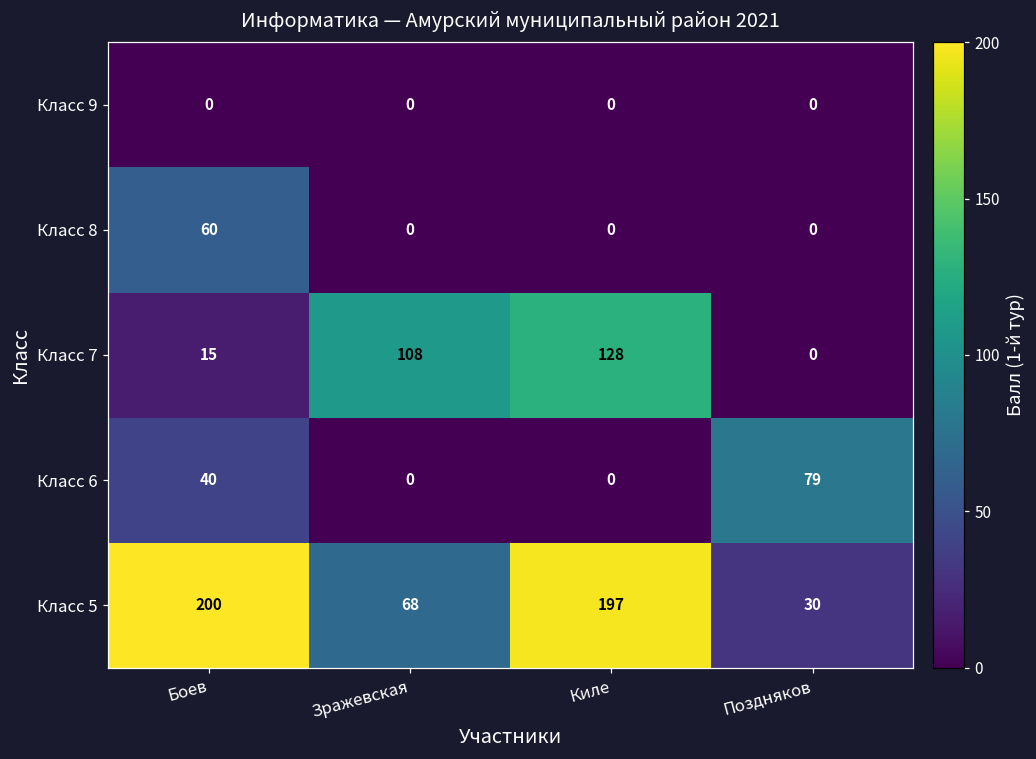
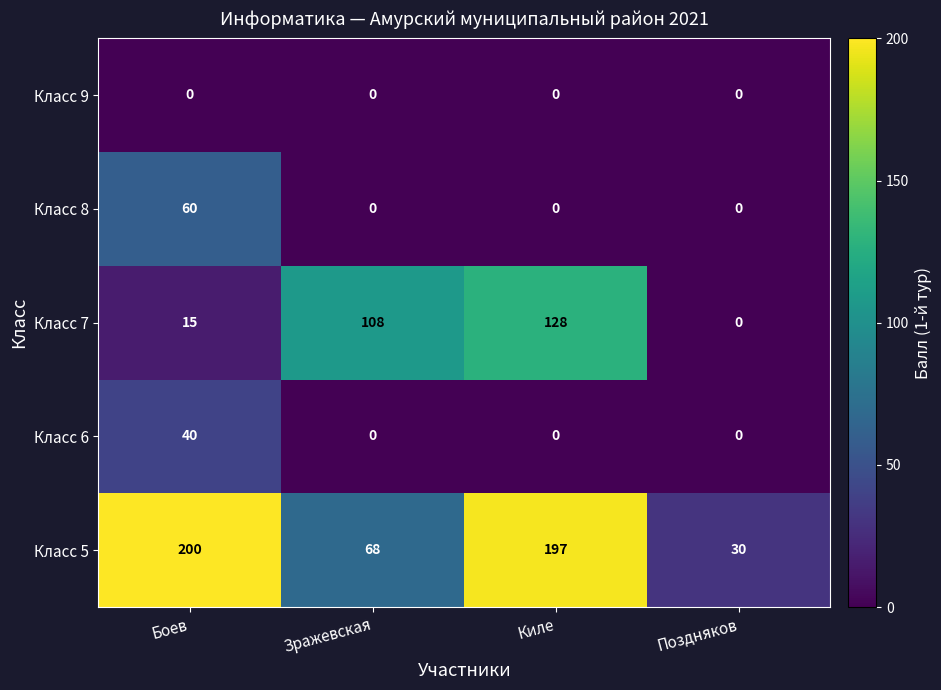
  {
    "Класс 9": {
      "Боев": 0,
      "Зражевская": 0,
      "Киле": 0,
      "Поздняков": 0
    },
    "Класс 8": {
      "Боев": 60,
      "Зражевская": 0,
      "Киле": 0,
      "Поздняков": 0
    },
    "Класс 7": {
      "Боев": 15,
      "Зражевская": 108,
      "Киле": 128,
      "Поздняков": 0
    },
    "Класс 6": {
      "Боев": 40,
      "Зражевская": 0,
      "Киле": 0,
-     "Поздняков": 79
+     "Поздняков": 0
    },
    "Класс 5": {
      "Боев": 200,
      "Зражевская": 68,
      "Киле": 197,
      "Поздняков": 30
    }
  }
